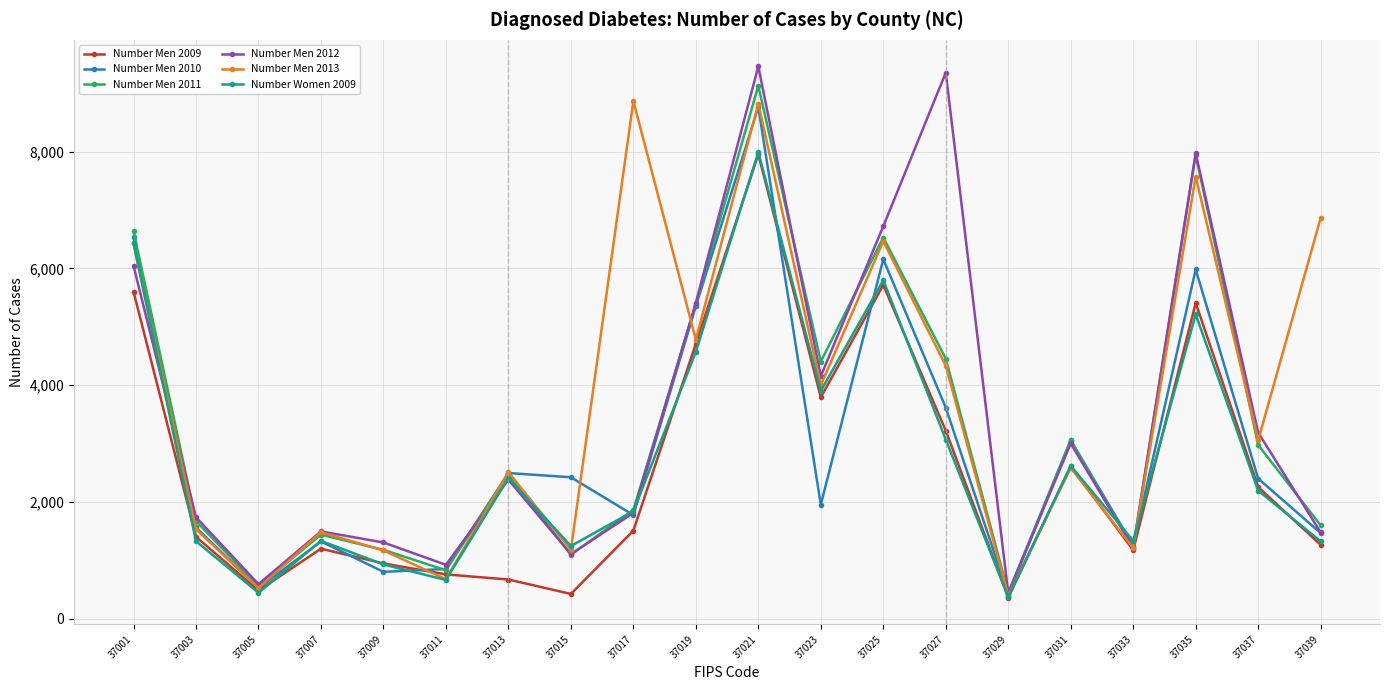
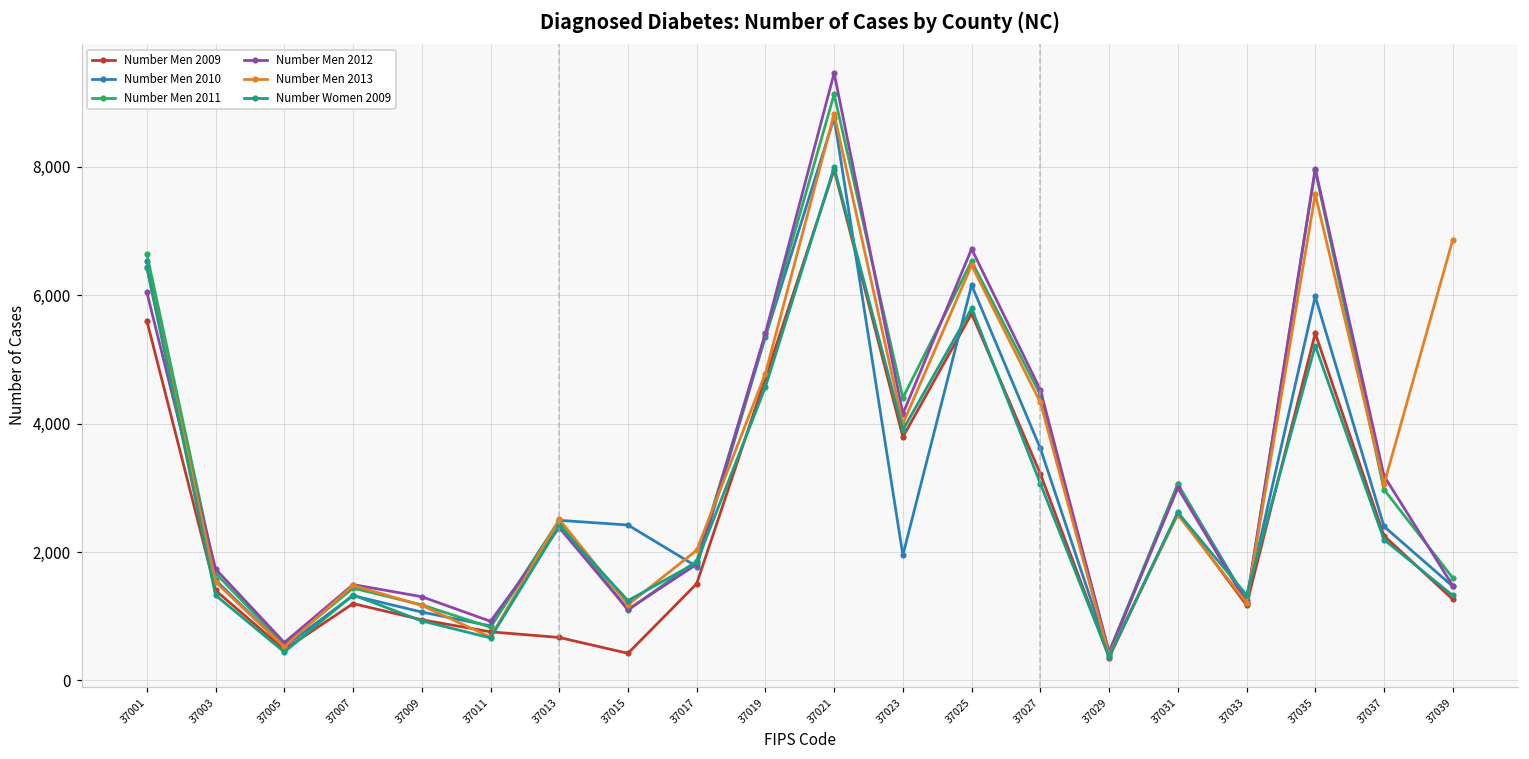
  {
    "Number Men 2009": {
      "37001": "5,600",
      "37003": "1,400",
      "37007": "1,200",
      "37011": "800",
      "37013": "700",
      "37015": "400",
      "37017": "1,500",
      "37019": "4,700",
      "37023": "3,800",
      "37025": "5,700",
      "37027": "3,200",
      "37035": "5,400",
      "37037": "2,300",
      "37039": "1,300"
    },
    "Number Men 2010": {
      "37001": "6,500",
-     "37009": "800",
+     "37009": "1,100",
      "37015": "2,400",
      "37021": "8,800",
      "37023": "2,000",
      "37025": "6,200",
      "37027": "3,600",
      "37035": "6,000",
      "37037": "2,400"
    },
    "Number Men 2012": {
      "37001": "6,000",
      "37003": "1,700",
      "37009": "1,300",
      "37011": "900",
      "37021": "9,500",
      "37023": "4,200",
      "37025": "6,700",
-     "37027": "9,400",
+     "37027": "4,500",
      "37031": "3,000",
      "37037": "3,200"
    },
    "Number Men 2013": {
      "37015": "1,200",
-     "37017": "8,900",
+     "37017": "2,000",
      "37019": "4,800",
      "37021": "8,800",
      "37023": "4,000",
      "37025": "6,500",
      "37027": "4,300",
      "37035": "7,600",
      "37037": "3,100",
      "37039": "6,900"
    }
  }
